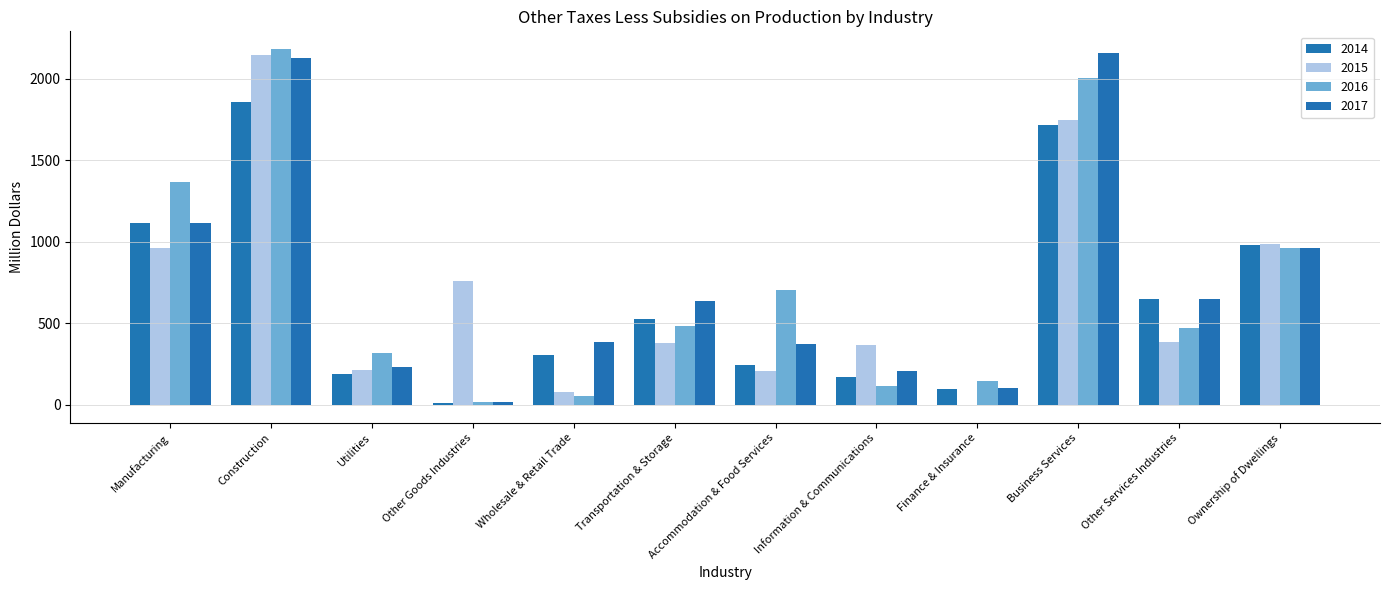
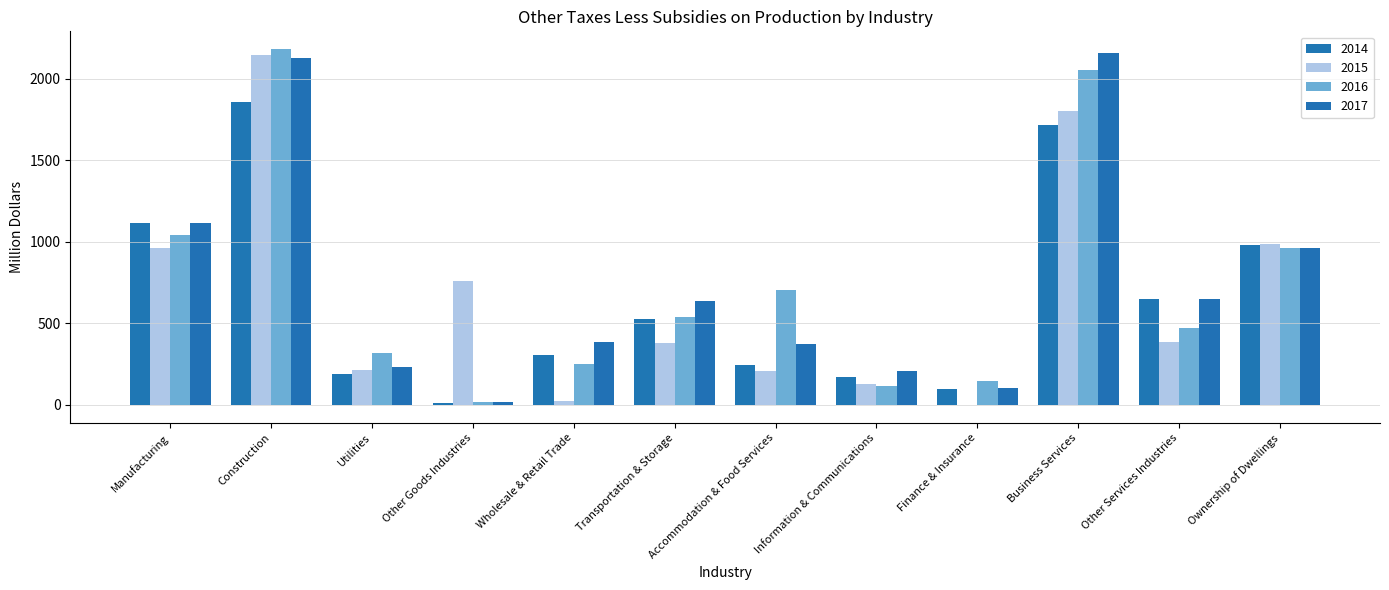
  {
    "2015": {
      "Manufacturing": 960,
      "Construction": 2150,
      "Utilities": 210,
      "Other Goods Industries": 760,
-     "Wholesale & Retail Trade": 80,
+     "Wholesale & Retail Trade": 30,
      "Transportation & Storage": 380,
      "Accommodation & Food Services": 210,
-     "Information & Communications": 370,
-     "Business Services": 1750,
+     "Information & Communications": 130,
+     "Business Services": 1810,
      "Other Services Industries": 390,
      "Ownership of Dwellings": 990
    },
    "2016": {
-     "Manufacturing": 1370,
+     "Manufacturing": 1050,
      "Construction": 2180,
      "Utilities": 320,
-     "Wholesale & Retail Trade": 60,
-     "Transportation & Storage": 480,
+     "Wholesale & Retail Trade": 250,
+     "Transportation & Storage": 540,
      "Accommodation & Food Services": 700,
      "Information & Communications": 110,
      "Finance & Insurance": 150,
-     "Business Services": 2000,
+     "Business Services": 2060,
      "Other Services Industries": 470,
      "Ownership of Dwellings": 960
    }
  }
